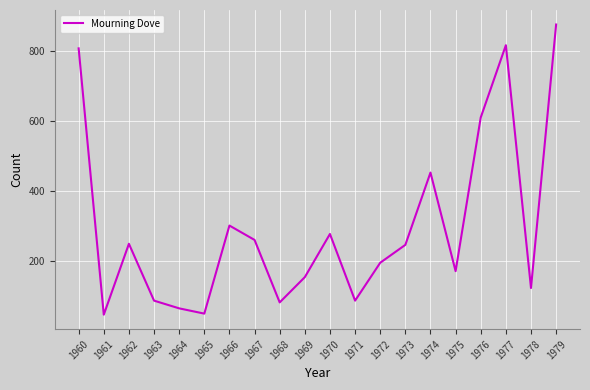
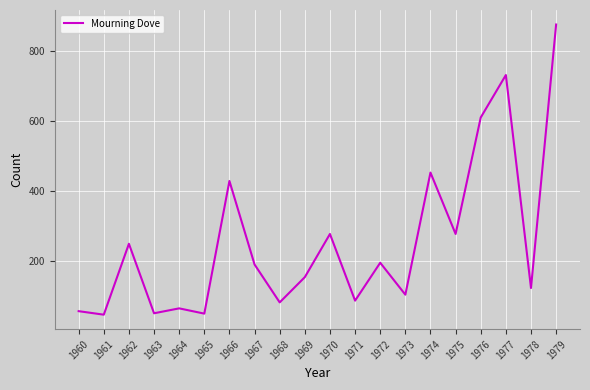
  {
-   "1960": 810,
+   "1960": 60,
    "1961": 50,
    "1962": 250,
-   "1963": 90,
+   "1963": 50,
    "1964": 70,
    "1965": 50,
-   "1966": 300,
-   "1967": 260,
+   "1966": 430,
+   "1967": 190,
    "1968": 80,
    "1969": 160,
    "1970": 280,
    "1971": 90,
    "1972": 200,
-   "1973": 250,
+   "1973": 110,
    "1974": 450,
-   "1975": 170,
+   "1975": 280,
    "1976": 610,
-   "1977": 820,
+   "1977": 730,
    "1978": 120,
    "1979": 880
  }
